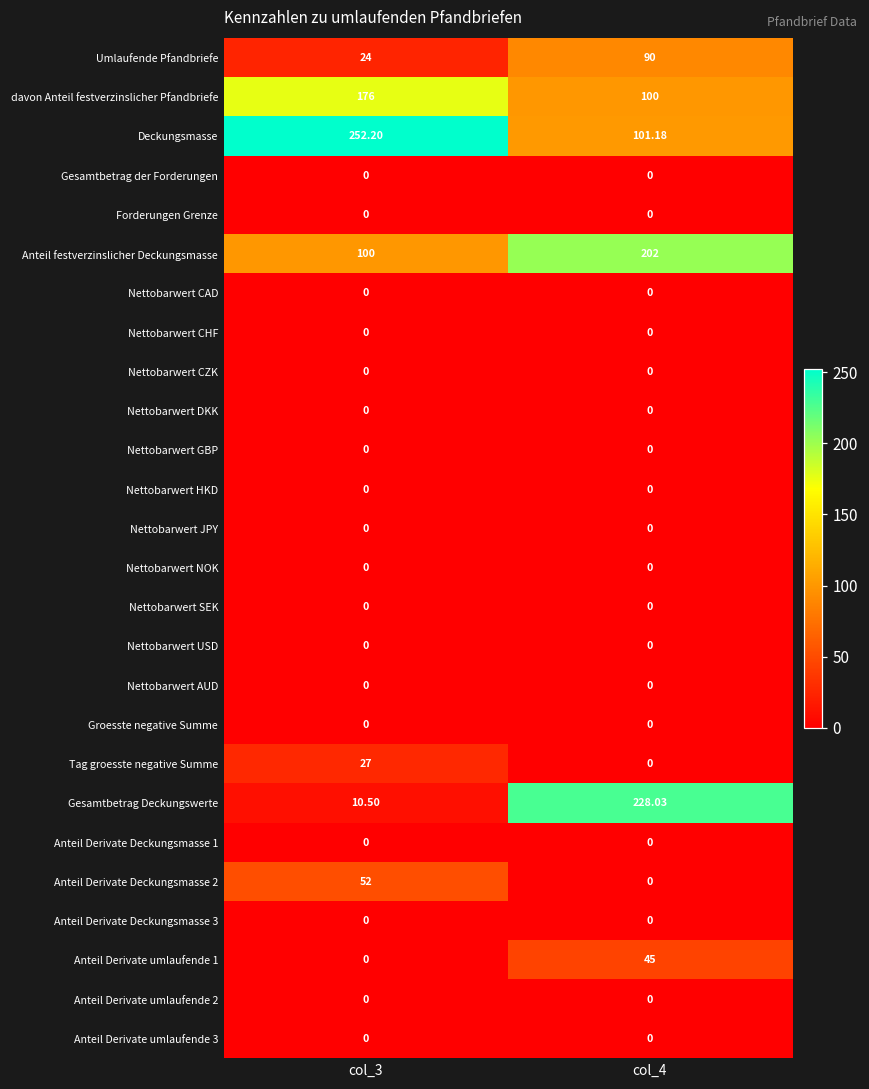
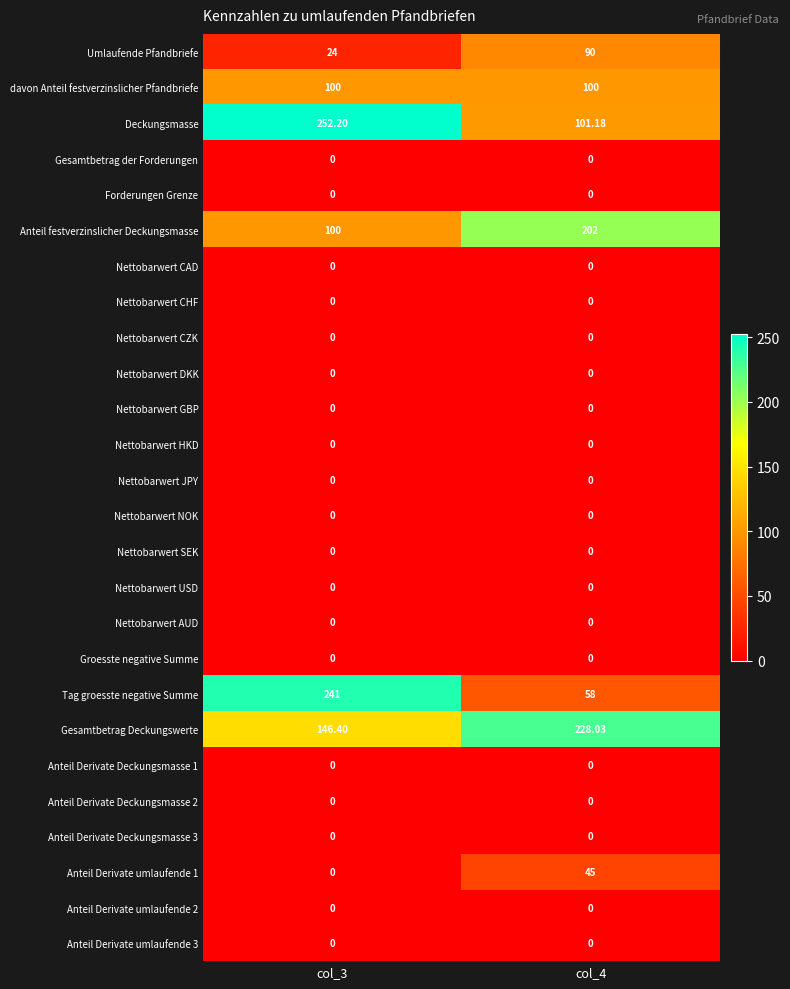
  {
    "Umlaufende Pfandbriefe": {
      "col_3": 24,
      "col_4": 90
    },
    "davon Anteil festverzinslicher Pfandbriefe": {
-     "col_3": 176,
+     "col_3": 100,
      "col_4": 100
    },
    "Deckungsmasse": {
      "col_3": 252.20,
      "col_4": 101.18
    },
    "Gesamtbetrag der Forderungen": {
      "col_3": 0,
      "col_4": 0
    },
    "Forderungen Grenze": {
      "col_3": 0,
      "col_4": 0
    },
    "Anteil festverzinslicher Deckungsmasse": {
      "col_3": 100,
      "col_4": 202
    },
    "Nettobarwert CAD": {
      "col_3": 0,
      "col_4": 0
    },
    "Nettobarwert CHF": {
      "col_3": 0,
      "col_4": 0
    },
    "Nettobarwert CZK": {
      "col_3": 0,
      "col_4": 0
    },
    "Nettobarwert DKK": {
      "col_3": 0,
      "col_4": 0
    },
    "Nettobarwert GBP": {
      "col_3": 0,
      "col_4": 0
    },
    "Nettobarwert HKD": {
      "col_3": 0,
      "col_4": 0
    },
    "Nettobarwert JPY": {
      "col_3": 0,
      "col_4": 0
    },
    "Nettobarwert NOK": {
      "col_3": 0,
      "col_4": 0
    },
    "Nettobarwert SEK": {
      "col_3": 0,
      "col_4": 0
    },
    "Nettobarwert USD": {
      "col_3": 0,
      "col_4": 0
    },
    "Nettobarwert AUD": {
      "col_3": 0,
      "col_4": 0
    },
    "Groesste negative Summe": {
      "col_3": 0,
      "col_4": 0
    },
    "Tag groesste negative Summe": {
-     "col_3": 27,
-     "col_4": 0
+     "col_3": 241,
+     "col_4": 58
    },
    "Gesamtbetrag Deckungswerte": {
-     "col_3": 10.50,
+     "col_3": 146.40,
      "col_4": 228.03
    },
    "Anteil Derivate Deckungsmasse 1": {
      "col_3": 0,
      "col_4": 0
    },
    "Anteil Derivate Deckungsmasse 2": {
-     "col_3": 52,
+     "col_3": 0,
      "col_4": 0
    },
    "Anteil Derivate Deckungsmasse 3": {
      "col_3": 0,
      "col_4": 0
    },
    "Anteil Derivate umlaufende 1": {
      "col_3": 0,
      "col_4": 45
    },
    "Anteil Derivate umlaufende 2": {
      "col_3": 0,
      "col_4": 0
    },
    "Anteil Derivate umlaufende 3": {
      "col_3": 0,
      "col_4": 0
    }
  }
